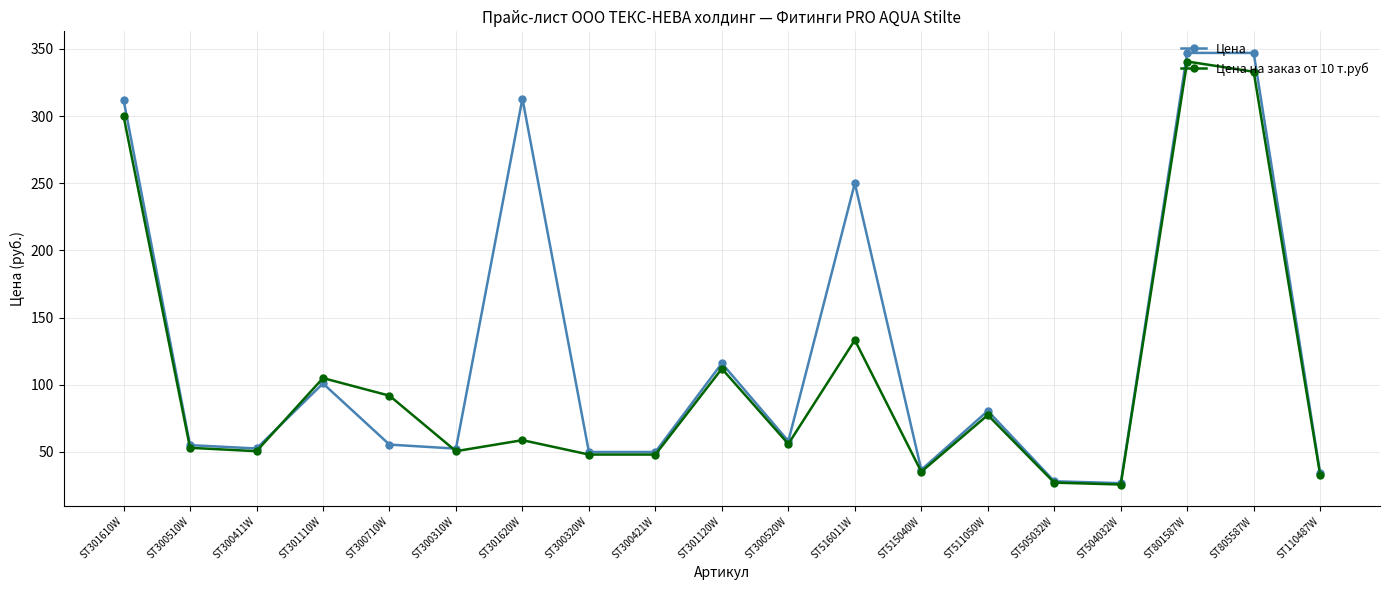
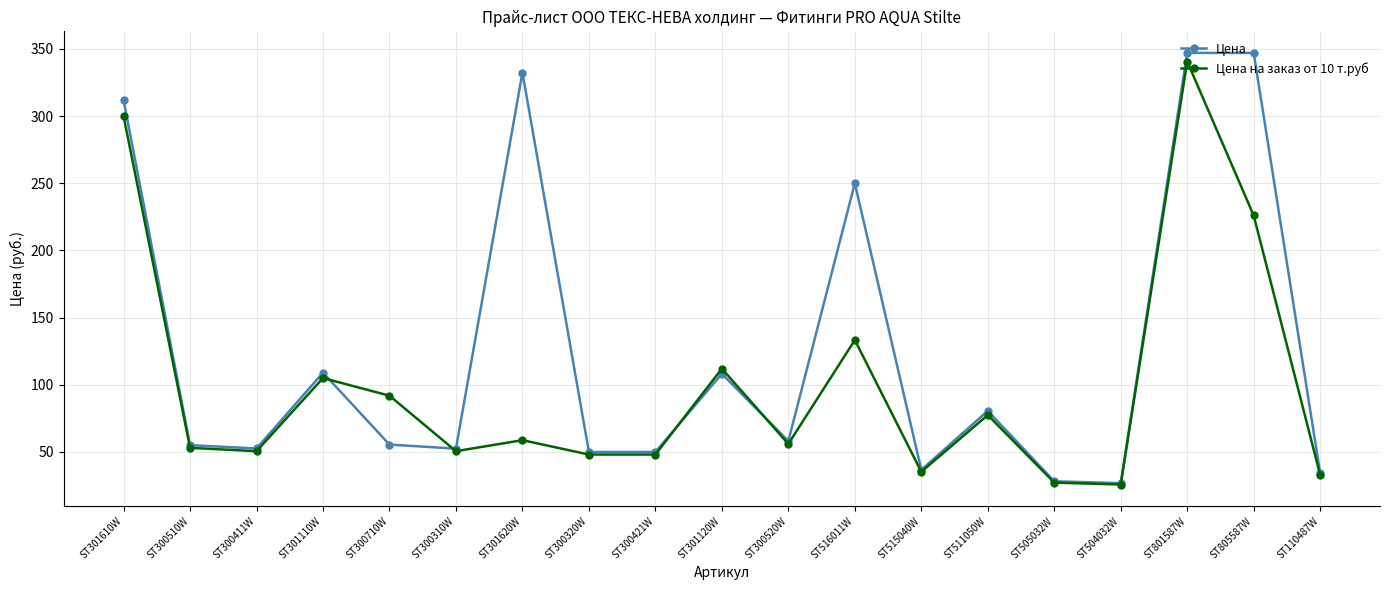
  {
    "Цена": {
      "ST301610W": 312,
      "ST300510W": 55,
      "ST300411W": 53,
-     "ST301110W": 101,
+     "ST301110W": 109,
      "ST300710W": 56,
      "ST300310W": 53,
-     "ST301620W": 313,
-     "ST301120W": 116,
+     "ST301620W": 332,
+     "ST301120W": 108,
      "ST300520W": 58,
      "ST516011W": 250,
      "ST511050W": 81,
      "ST801587W": 347,
      "ST805587W": 347
    },
    "Цена на заказ от 10 т.руб": {
      "ST301610W": 300,
      "ST300510W": 53,
      "ST300411W": 51,
      "ST301110W": 105,
      "ST300710W": 92,
      "ST300310W": 51,
      "ST301620W": 59,
      "ST301120W": 112,
      "ST300520W": 56,
      "ST516011W": 133,
      "ST511050W": 78,
      "ST801587W": 341,
-     "ST805587W": 333
+     "ST805587W": 226
    }
  }
